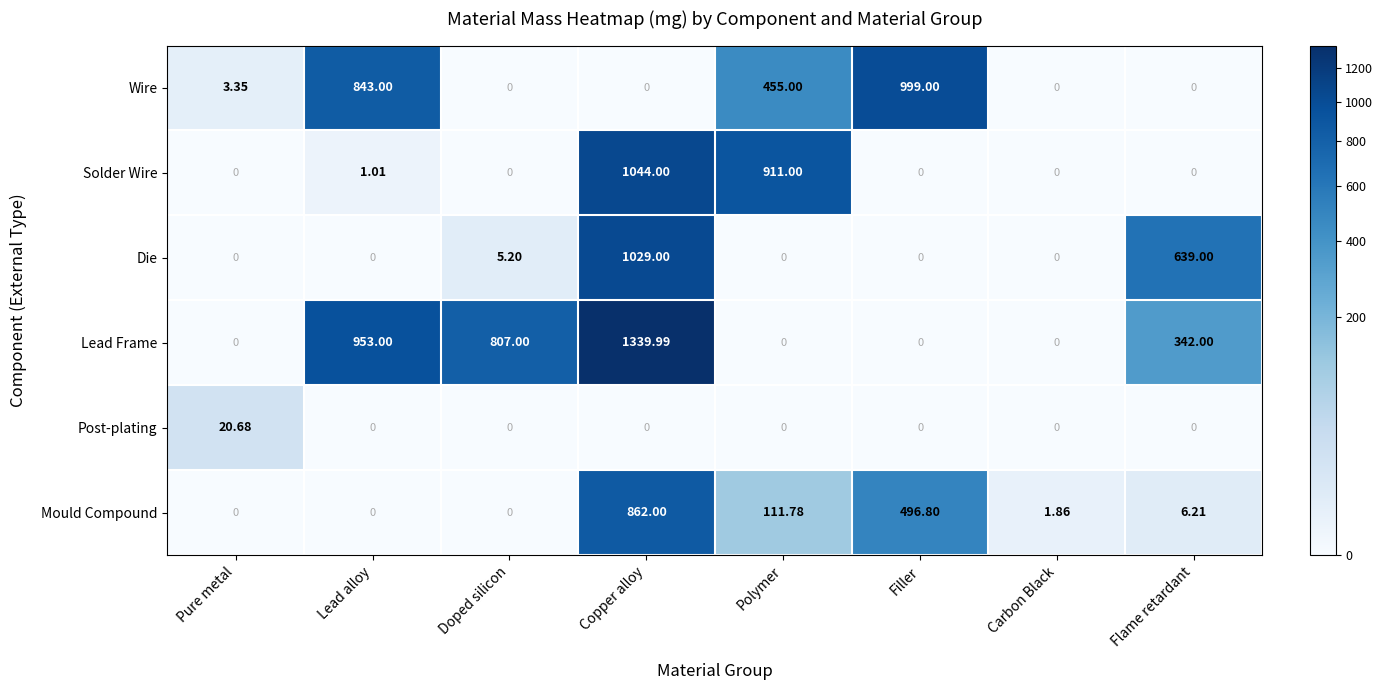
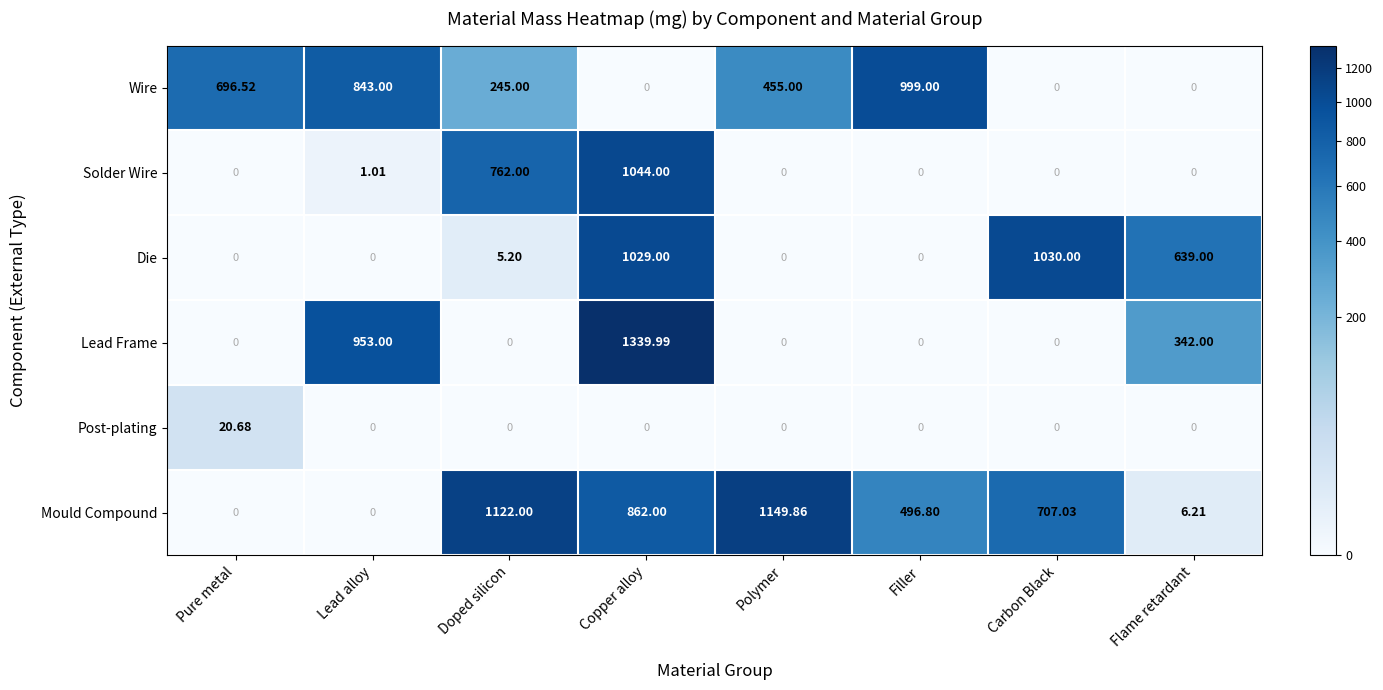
  {
    "Wire": {
-     "Pure metal": 3.35,
+     "Pure metal": 696.52,
      "Lead alloy": 843.00,
-     "Doped silicon": 0,
+     "Doped silicon": 245.00,
      "Copper alloy": 0,
      "Polymer": 455.00,
      "Filler": 999.00,
      "Carbon Black": 0,
      "Flame retardant": 0
    },
    "Solder Wire": {
      "Pure metal": 0,
      "Lead alloy": 1.01,
-     "Doped silicon": 0,
+     "Doped silicon": 762.00,
      "Copper alloy": 1044.00,
-     "Polymer": 911.00,
+     "Polymer": 0,
      "Filler": 0,
      "Carbon Black": 0,
      "Flame retardant": 0
    },
    "Die": {
      "Pure metal": 0,
      "Lead alloy": 0,
      "Doped silicon": 5.20,
      "Copper alloy": 1029.00,
      "Polymer": 0,
      "Filler": 0,
-     "Carbon Black": 0,
+     "Carbon Black": 1030.00,
      "Flame retardant": 639.00
    },
    "Lead Frame": {
      "Pure metal": 0,
      "Lead alloy": 953.00,
-     "Doped silicon": 807.00,
+     "Doped silicon": 0,
      "Copper alloy": 1339.99,
      "Polymer": 0,
      "Filler": 0,
      "Carbon Black": 0,
      "Flame retardant": 342.00
    },
    "Post-plating": {
      "Pure metal": 20.68,
      "Lead alloy": 0,
      "Doped silicon": 0,
      "Copper alloy": 0,
      "Polymer": 0,
      "Filler": 0,
      "Carbon Black": 0,
      "Flame retardant": 0
    },
    "Mould Compound": {
      "Pure metal": 0,
      "Lead alloy": 0,
-     "Doped silicon": 0,
+     "Doped silicon": 1122.00,
      "Copper alloy": 862.00,
-     "Polymer": 111.78,
+     "Polymer": 1149.86,
      "Filler": 496.80,
-     "Carbon Black": 1.86,
+     "Carbon Black": 707.03,
      "Flame retardant": 6.21
    }
  }
